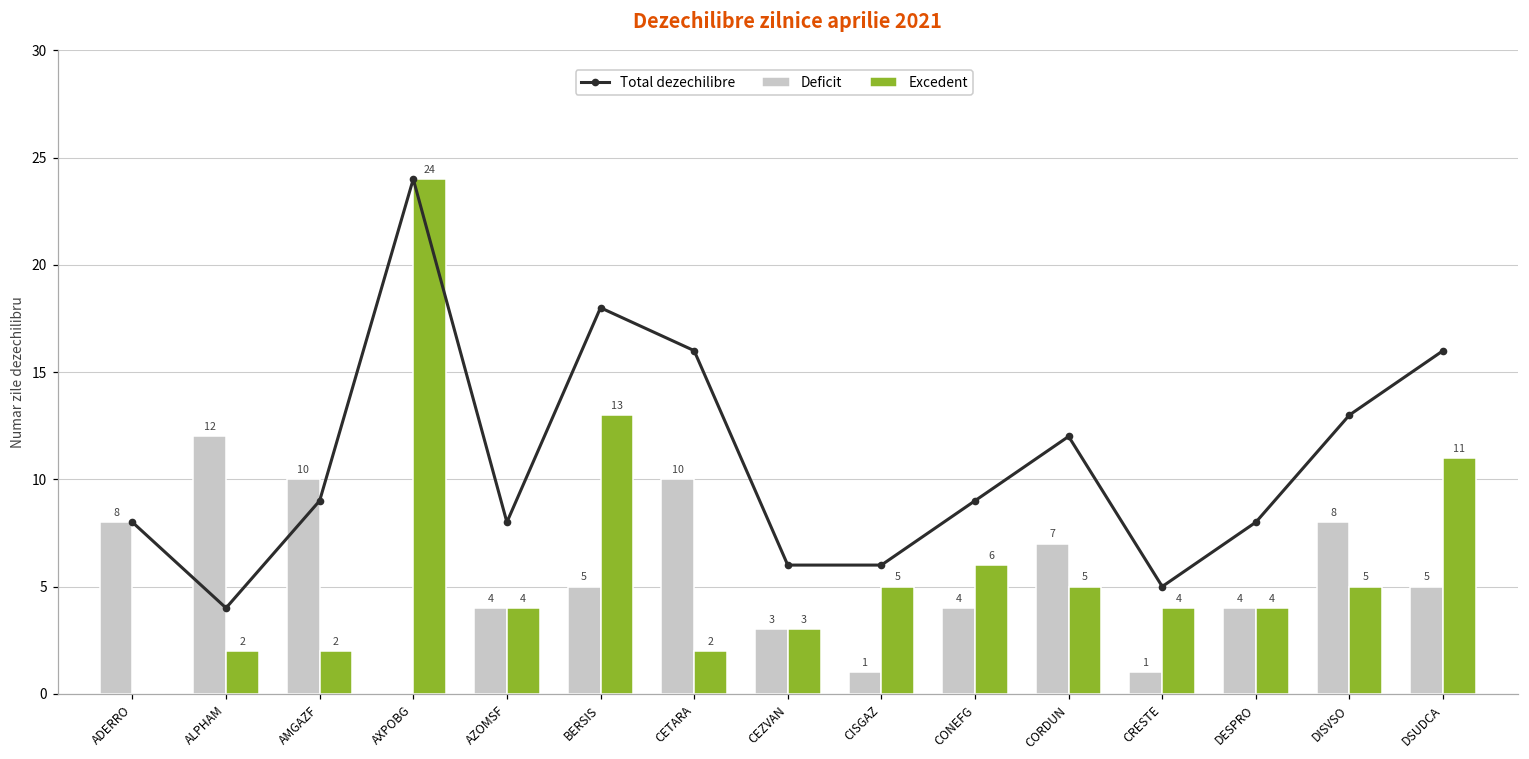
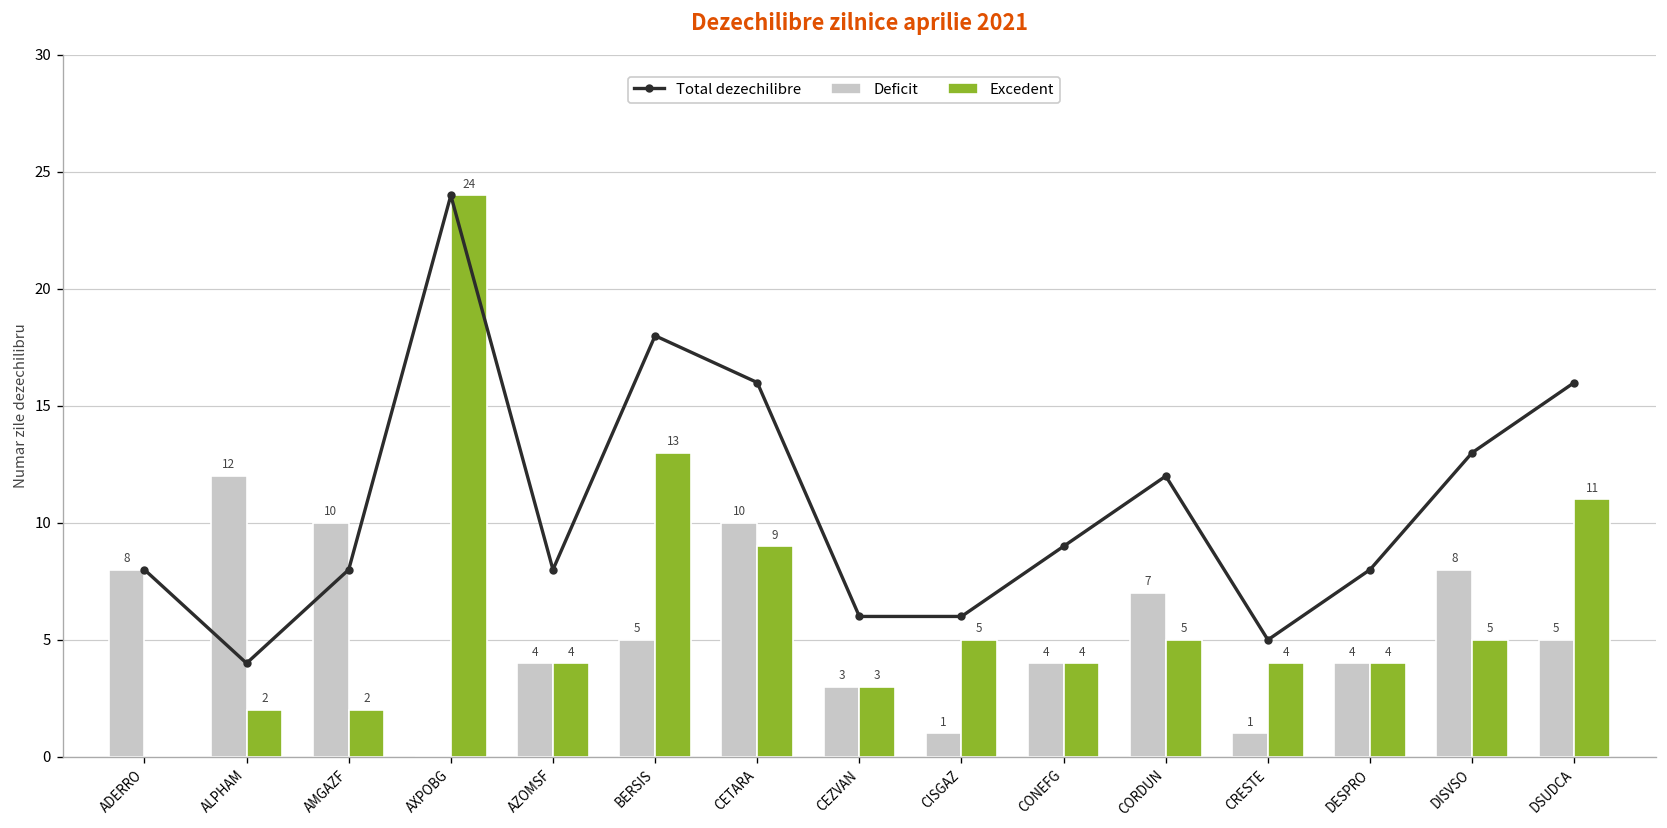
  {
    "Deficit": {
      "ADERRO": 8,
      "ALPHAM": 12,
      "AMGAZF": 10,
      "AZOMSF": 4,
      "BERSIS": 5,
      "CETARA": 10,
      "CEZVAN": 3,
      "CISGAZ": 1,
      "CONEFG": 4,
      "CORDUN": 7,
      "CRESTE": 1,
      "DESPRO": 4,
      "DISVSO": 8,
      "DSUDCA": 5
    },
    "Total dezechilibre": {
      "ALPHAM": 4,
-     "AMGAZF": 9,
+     "AMGAZF": 8,
      "AZOMSF": 8,
      "BERSIS": 18,
      "CETARA": 16,
      "CEZVAN": 6,
      "CISGAZ": 6,
      "CONEFG": 9,
      "CORDUN": 12,
      "CRESTE": 5,
      "DESPRO": 8,
      "DISVSO": 13,
      "DSUDCA": 16
    },
    "Excedent": {
      "ALPHAM": 2,
      "AMGAZF": 2,
      "AXPOBG": 24,
      "AZOMSF": 4,
      "BERSIS": 13,
-     "CETARA": 2,
+     "CETARA": 9,
      "CEZVAN": 3,
      "CISGAZ": 5,
-     "CONEFG": 6,
+     "CONEFG": 4,
      "CORDUN": 5,
      "CRESTE": 4,
      "DESPRO": 4,
      "DISVSO": 5,
      "DSUDCA": 11
    }
  }
